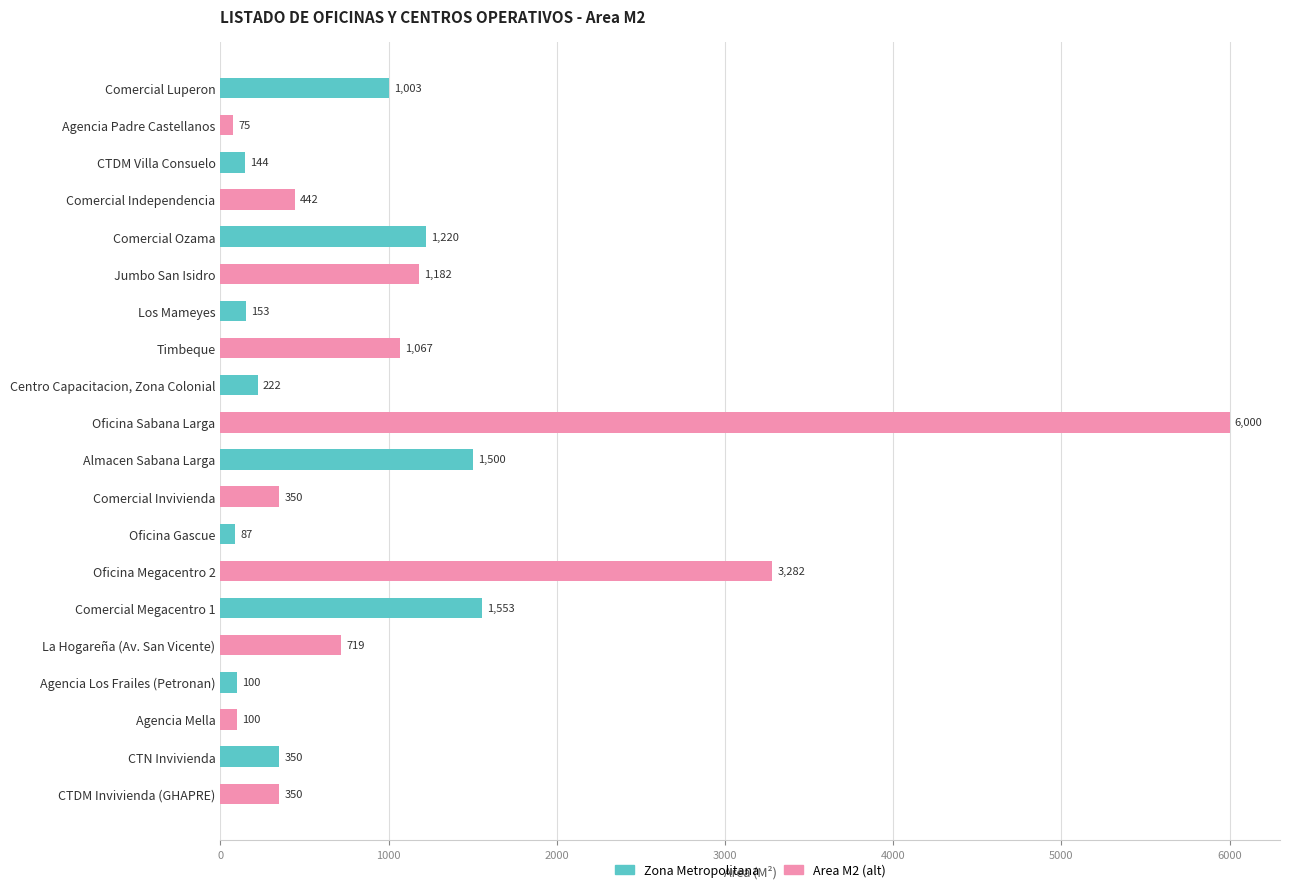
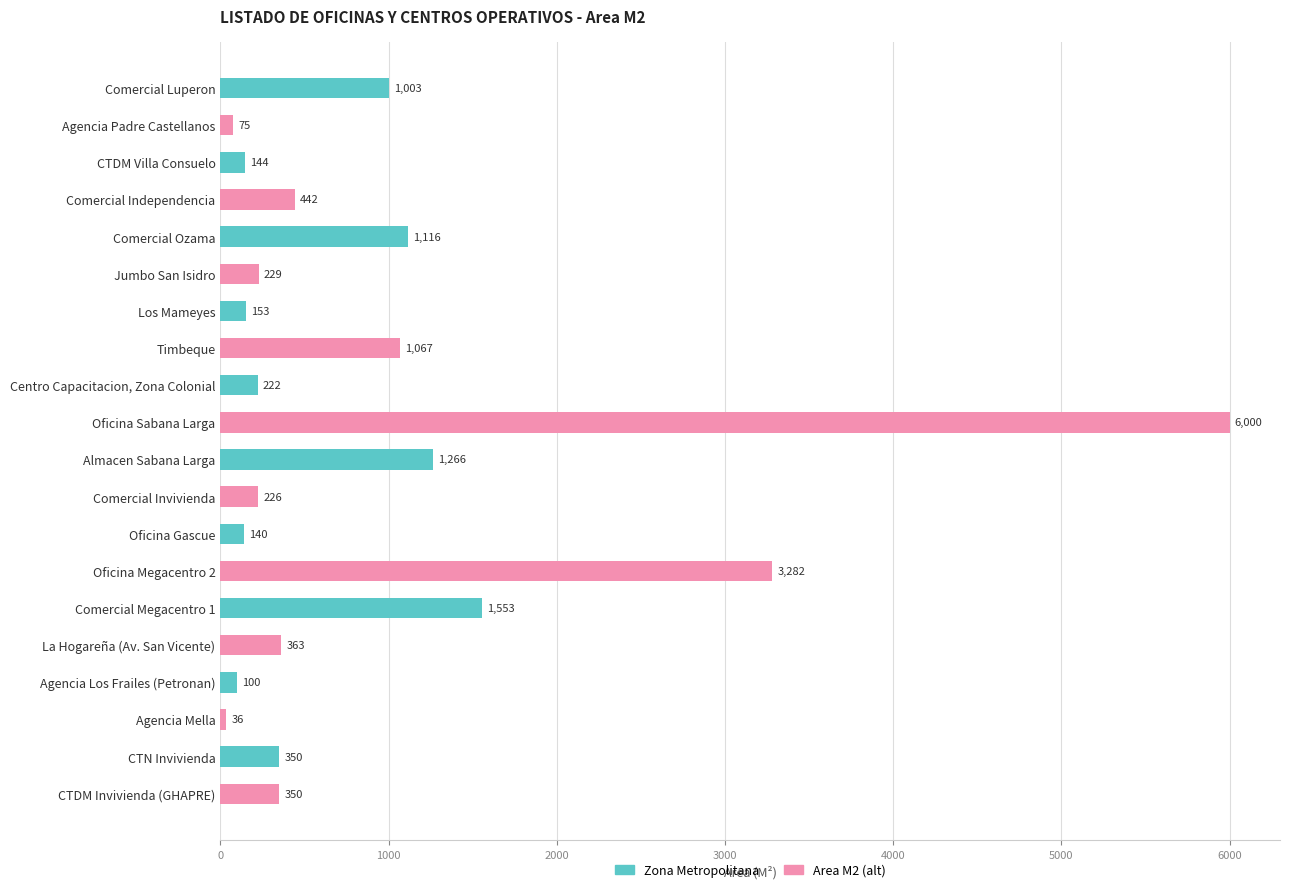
  {
    "Comercial Luperon": "1,003",
    "Agencia Padre Castellanos": "75",
    "CTDM Villa Consuelo": "144",
    "Comercial Independencia": "442",
-   "Comercial Ozama": "1,220",
-   "Jumbo San Isidro": "1,182",
+   "Comercial Ozama": "1,116",
+   "Jumbo San Isidro": "229",
    "Los Mameyes": "153",
    "Timbeque": "1,067",
    "Centro Capacitacion, Zona Colonial": "222",
    "Oficina Sabana Larga": "6,000",
-   "Almacen Sabana Larga": "1,500",
-   "Comercial Invivienda": "350",
-   "Oficina Gascue": "87",
+   "Almacen Sabana Larga": "1,266",
+   "Comercial Invivienda": "226",
+   "Oficina Gascue": "140",
    "Oficina Megacentro 2": "3,282",
    "Comercial Megacentro 1": "1,553",
-   "La Hogareña (Av. San Vicente)": "719",
+   "La Hogareña (Av. San Vicente)": "363",
    "Agencia Los Frailes (Petronan)": "100",
-   "Agencia Mella": "100",
+   "Agencia Mella": "36",
    "CTN Invivienda": "350",
    "CTDM Invivienda (GHAPRE)": "350"
  }
